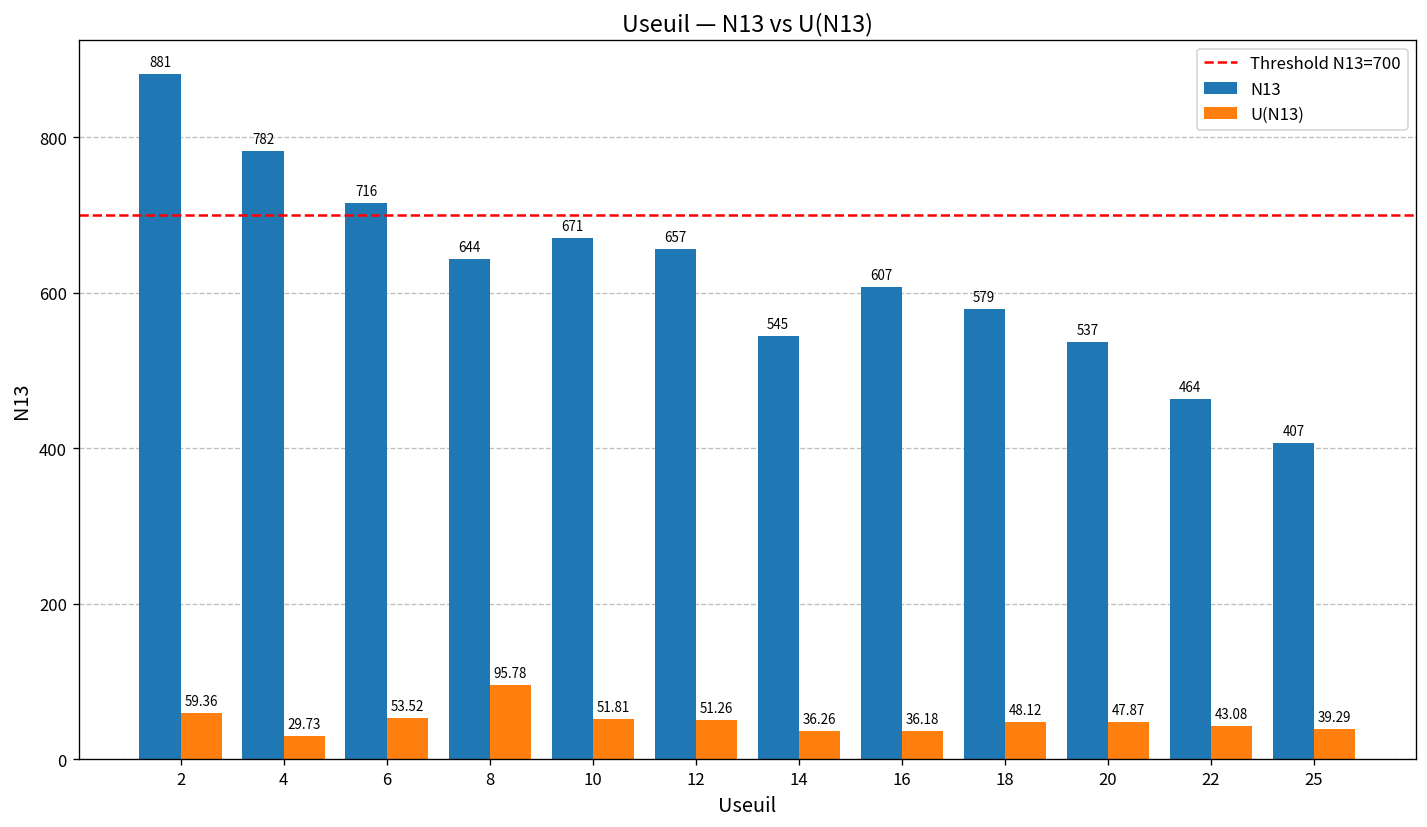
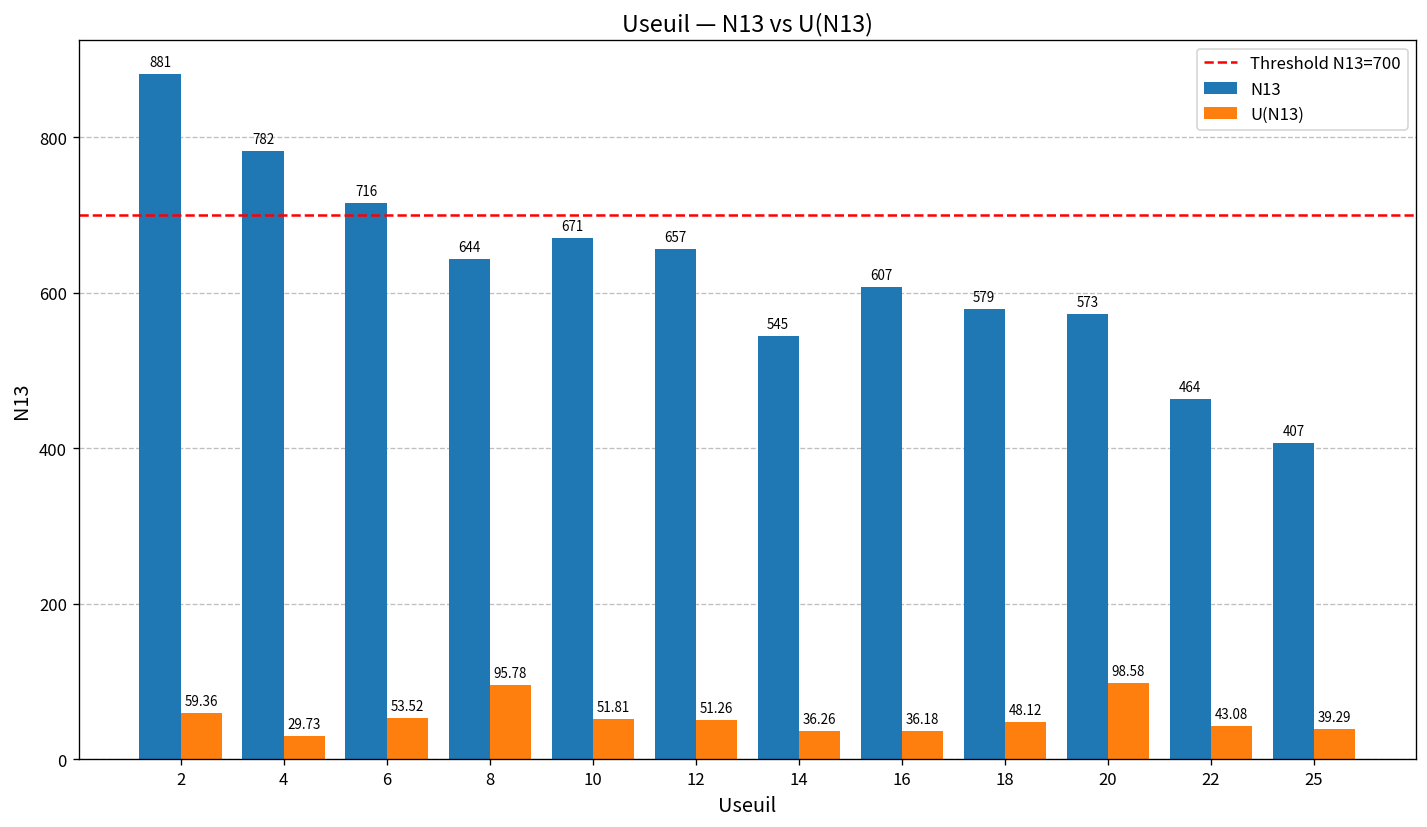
  {
    "N13": {
      "2": 881,
      "4": 782,
      "6": 716,
      "8": 644,
      "10": 671,
      "12": 657,
      "14": 545,
      "16": 607,
      "18": 579,
-     "20": 537,
+     "20": 573,
      "22": 464,
      "25": 407
    },
    "U(N13)": {
      "2": 59.36,
      "4": 29.73,
      "6": 53.52,
      "8": 95.78,
      "10": 51.81,
      "12": 51.26,
      "14": 36.26,
      "16": 36.18,
      "18": 48.12,
-     "20": 47.87,
+     "20": 98.58,
      "22": 43.08,
      "25": 39.29
    }
  }
